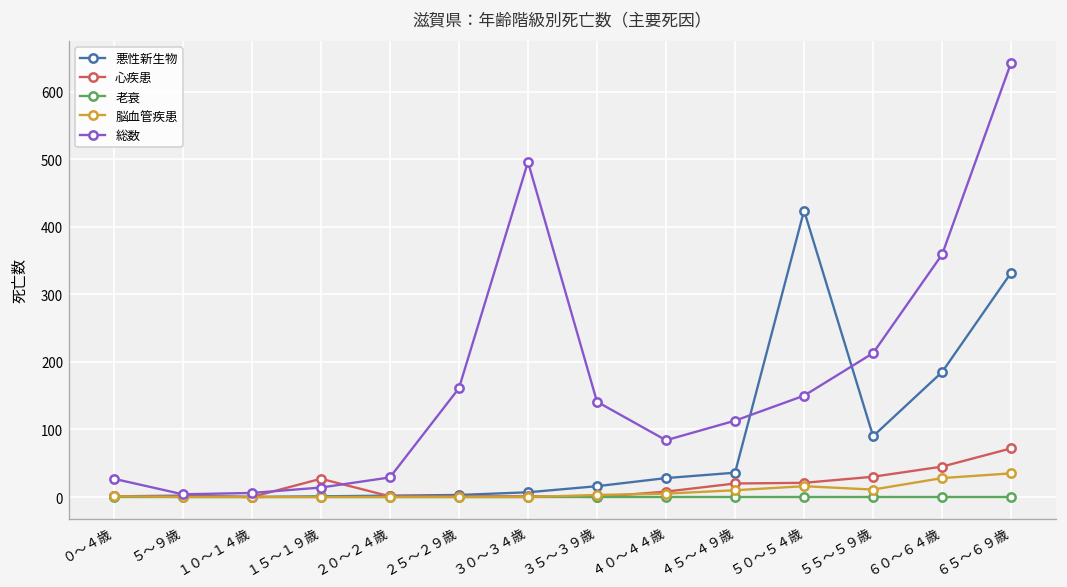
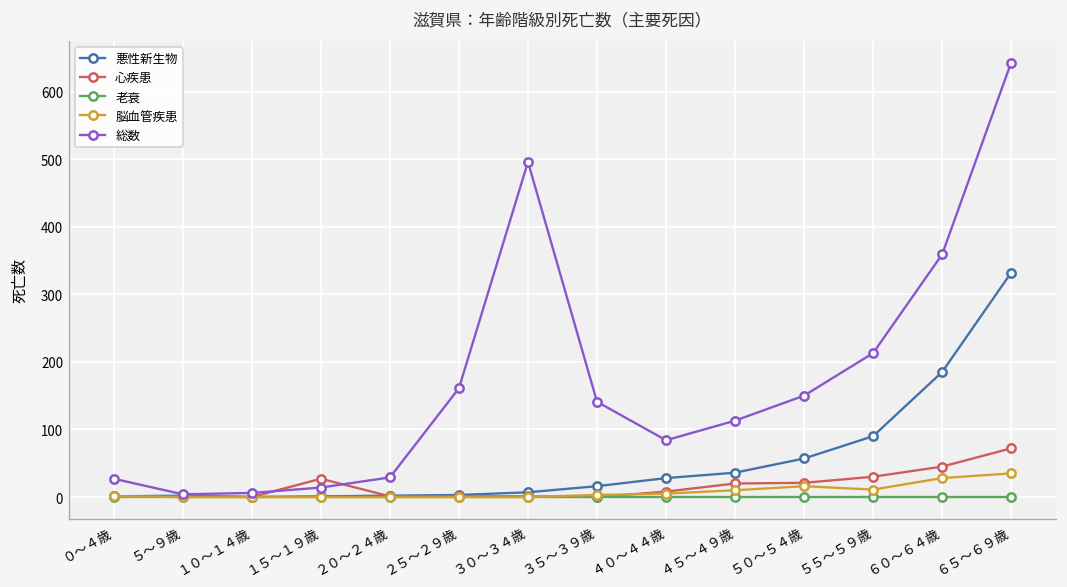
  {
    "悪性新生物": {
      "３０～３４歳": 10,
      "３５～３９歳": 20,
      "４０～４４歳": 30,
      "４５～４９歳": 40,
-     "５０～５４歳": 420,
+     "５０～５４歳": 60,
      "５５～５９歳": 90,
      "６０～６４歳": 190,
      "６５～６９歳": 330
    },
    "心疾患": {
      "１５～１９歳": 30,
      "４５～４９歳": 20,
      "５０～５４歳": 20,
      "５５～５９歳": 30,
      "６０～６４歳": 50,
      "６５～６９歳": 70
    },
    "老衰": {
      "４０～４４歳": 0,
      "４５～４９歳": 0,
      "５０～５４歳": 0,
      "５５～５９歳": 0,
      "６０～６４歳": 0,
      "６５～６９歳": 0
    },
    "脳血管疾患": {
      "４５～４９歳": 10,
      "５０～５４歳": 20,
      "５５～５９歳": 10,
      "６０～６４歳": 30,
      "６５～６９歳": 40
    },
    "総数": {
      "０～４歳": 30,
      "１０～１４歳": 10,
      "１５～１９歳": 10,
      "２０～２４歳": 30,
      "２５～２９歳": 160,
      "３０～３４歳": 500,
      "３５～３９歳": 140,
      "４０～４４歳": 80,
      "４５～４９歳": 110,
      "５０～５４歳": 150,
      "５５～５９歳": 210,
      "６０～６４歳": 360,
      "６５～６９歳": 640
    }
  }
